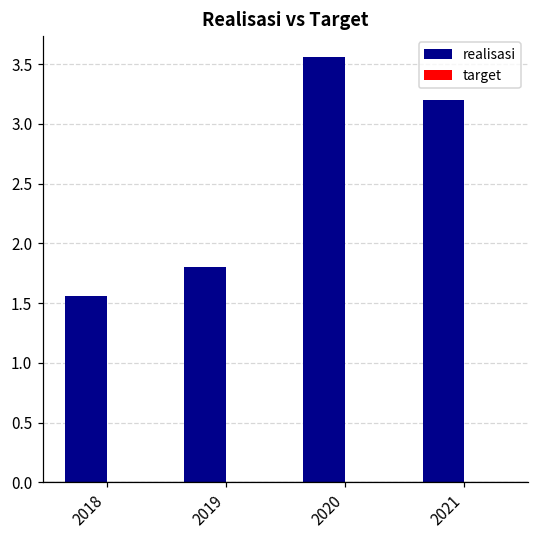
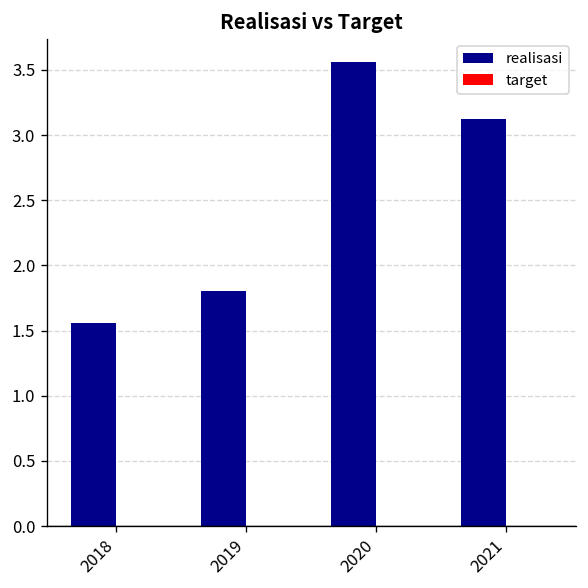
  {
    "realisasi": {
      "2018": 1.56,
      "2019": 1.80,
      "2020": 3.56,
-     "2021": 3.20
+     "2021": 3.12
    },
    "target": {
      "2018": 0.00,
      "2019": 0.00,
      "2020": 0.00,
      "2021": 0.00
    }
  }
